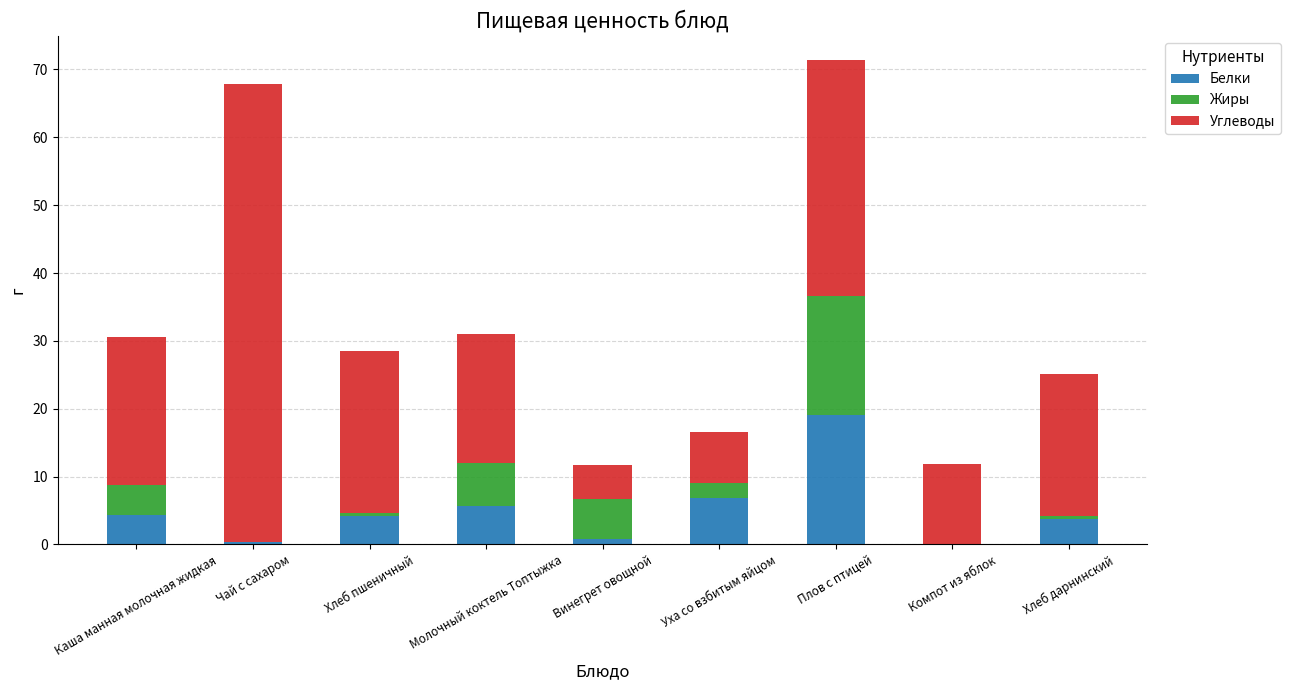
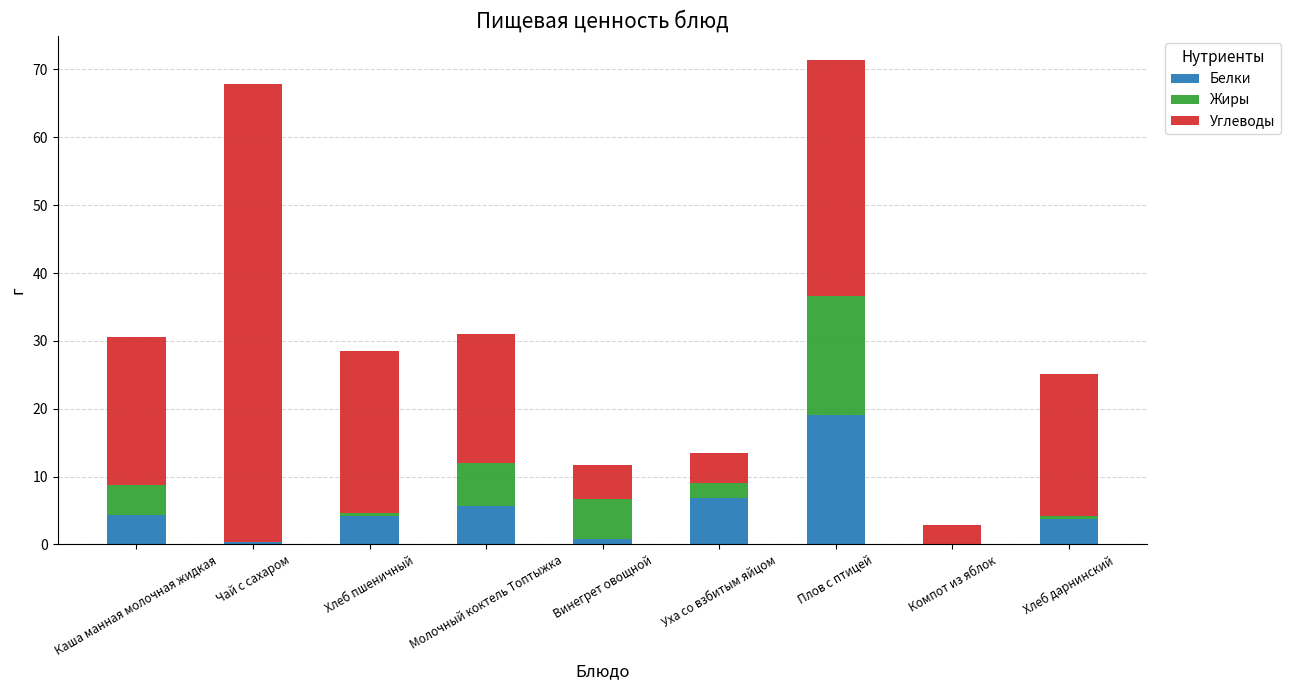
  {
    "Белки": {
      "Каша манная молочная жидкая": 4,
      "Хлеб пшеничный": 4,
      "Молочный коктель Топтыжка": 6,
      "Винегрет овощной": 1,
      "Уха со взбитым яйцом": 7,
      "Плов с птицей": 19,
      "Компот из яблок": 0,
      "Хлеб дарнинский": 4
    },
    "Жиры": {
      "Каша манная молочная жидкая": 4,
      "Чай с сахаром": 0,
      "Хлеб пшеничный": 0,
      "Молочный коктель Топтыжка": 6,
      "Винегрет овощной": 6,
      "Уха со взбитым яйцом": 2,
      "Плов с птицей": 17,
      "Компот из яблок": 0,
      "Хлеб дарнинский": 0
    },
    "Углеводы": {
      "Каша манная молочная жидкая": 22,
      "Чай с сахаром": 68,
      "Хлеб пшеничный": 24,
      "Молочный коктель Топтыжка": 19,
      "Винегрет овощной": 5,
-     "Уха со взбитым яйцом": 8,
+     "Уха со взбитым яйцом": 4,
      "Плов с птицей": 35,
-     "Компот из яблок": 12,
+     "Компот из яблок": 3,
      "Хлеб дарнинский": 21
    }
  }
